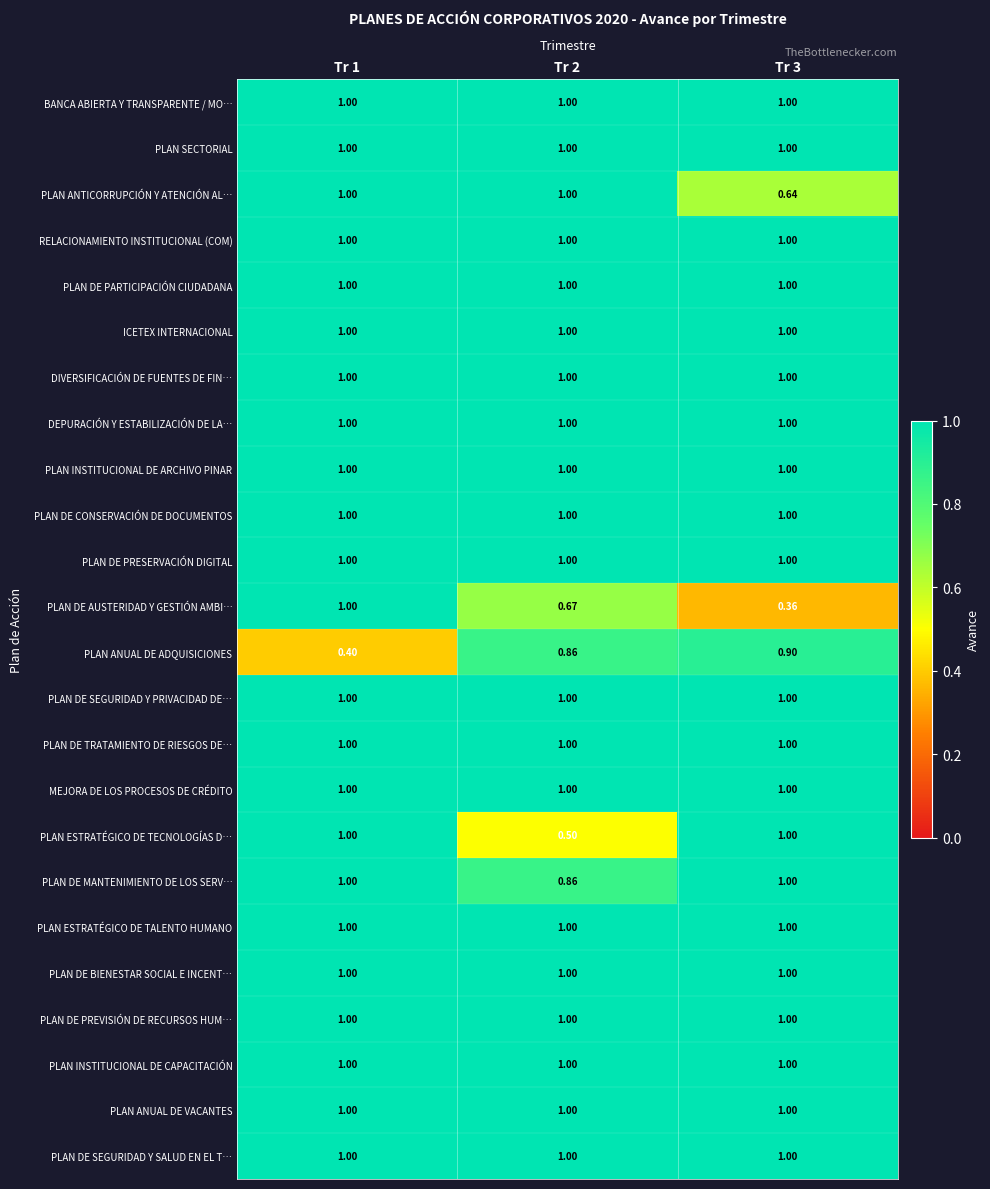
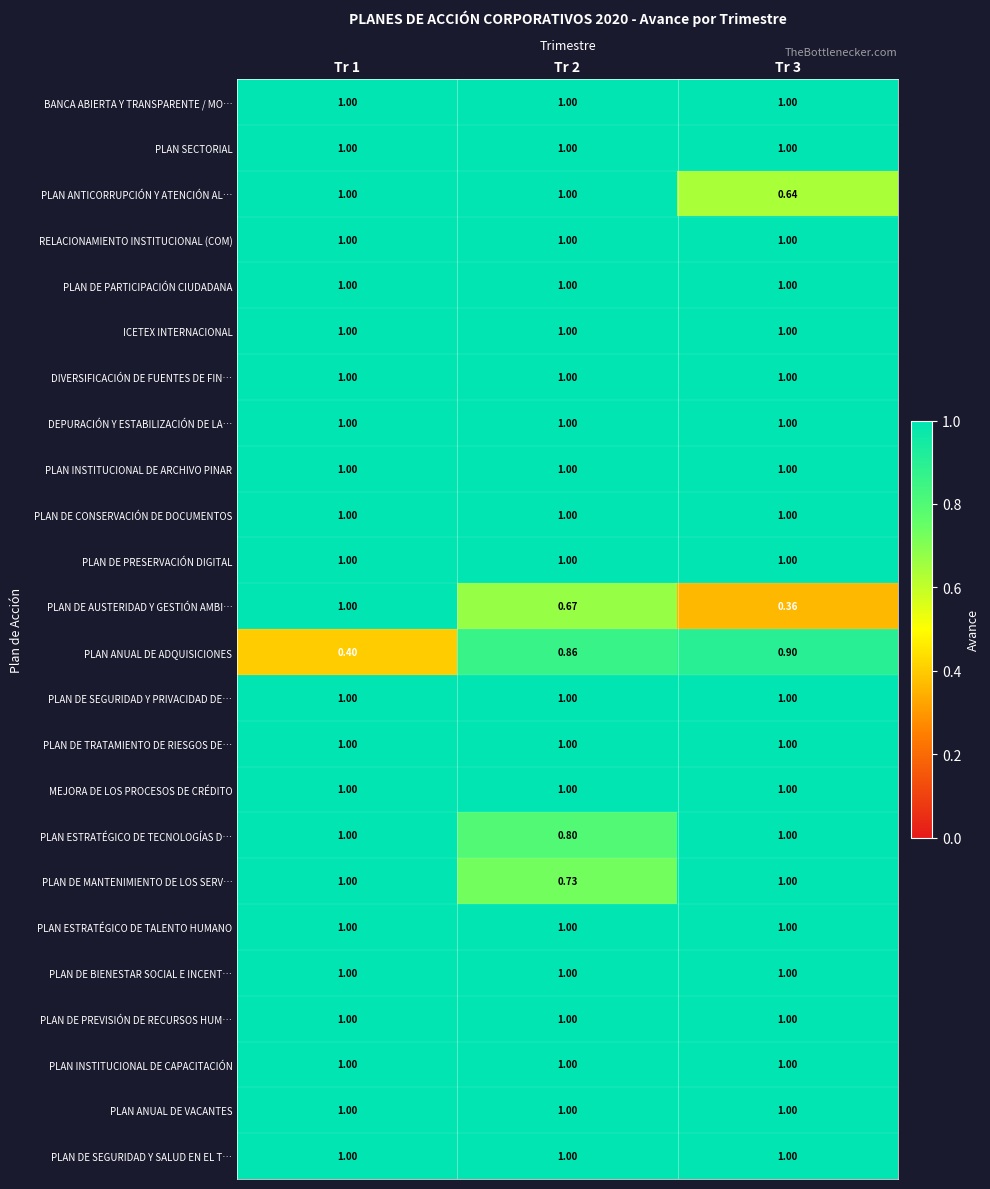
  {
    "BANCA ABIERTA Y TRANSPARENTE / MO…": {
      "Tr 1": 1.00,
      "Tr 2": 1.00,
      "Tr 3": 1.00
    },
    "PLAN SECTORIAL": {
      "Tr 1": 1.00,
      "Tr 2": 1.00,
      "Tr 3": 1.00
    },
    "PLAN ANTICORRUPCIÓN Y ATENCIÓN AL…": {
      "Tr 1": 1.00,
      "Tr 2": 1.00,
      "Tr 3": 0.64
    },
    "RELACIONAMIENTO INSTITUCIONAL (COM)": {
      "Tr 1": 1.00,
      "Tr 2": 1.00,
      "Tr 3": 1.00
    },
    "PLAN DE PARTICIPACIÓN CIUDADANA": {
      "Tr 1": 1.00,
      "Tr 2": 1.00,
      "Tr 3": 1.00
    },
    "ICETEX INTERNACIONAL": {
      "Tr 1": 1.00,
      "Tr 2": 1.00,
      "Tr 3": 1.00
    },
    "DIVERSIFICACIÓN DE FUENTES DE FIN…": {
      "Tr 1": 1.00,
      "Tr 2": 1.00,
      "Tr 3": 1.00
    },
    "DEPURACIÓN Y ESTABILIZACIÓN DE LA…": {
      "Tr 1": 1.00,
      "Tr 2": 1.00,
      "Tr 3": 1.00
    },
    "PLAN INSTITUCIONAL DE ARCHIVO PINAR": {
      "Tr 1": 1.00,
      "Tr 2": 1.00,
      "Tr 3": 1.00
    },
    "PLAN DE CONSERVACIÓN DE DOCUMENTOS": {
      "Tr 1": 1.00,
      "Tr 2": 1.00,
      "Tr 3": 1.00
    },
    "PLAN DE PRESERVACIÓN DIGITAL": {
      "Tr 1": 1.00,
      "Tr 2": 1.00,
      "Tr 3": 1.00
    },
    "PLAN DE AUSTERIDAD Y GESTIÓN AMBI…": {
      "Tr 1": 1.00,
      "Tr 2": 0.67,
      "Tr 3": 0.36
    },
    "PLAN ANUAL DE ADQUISICIONES": {
      "Tr 1": 0.40,
      "Tr 2": 0.86,
      "Tr 3": 0.90
    },
    "PLAN DE SEGURIDAD Y PRIVACIDAD DE…": {
      "Tr 1": 1.00,
      "Tr 2": 1.00,
      "Tr 3": 1.00
    },
    "PLAN DE TRATAMIENTO DE RIESGOS DE…": {
      "Tr 1": 1.00,
      "Tr 2": 1.00,
      "Tr 3": 1.00
    },
    "MEJORA DE LOS PROCESOS DE CRÉDITO": {
      "Tr 1": 1.00,
      "Tr 2": 1.00,
      "Tr 3": 1.00
    },
    "PLAN ESTRATÉGICO DE TECNOLOGÍAS D…": {
      "Tr 1": 1.00,
-     "Tr 2": 0.50,
+     "Tr 2": 0.80,
      "Tr 3": 1.00
    },
    "PLAN DE MANTENIMIENTO DE LOS SERV…": {
      "Tr 1": 1.00,
-     "Tr 2": 0.86,
+     "Tr 2": 0.73,
      "Tr 3": 1.00
    },
    "PLAN ESTRATÉGICO DE TALENTO HUMANO": {
      "Tr 1": 1.00,
      "Tr 2": 1.00,
      "Tr 3": 1.00
    },
    "PLAN DE BIENESTAR SOCIAL E INCENT…": {
      "Tr 1": 1.00,
      "Tr 2": 1.00,
      "Tr 3": 1.00
    },
    "PLAN DE PREVISIÓN DE RECURSOS HUM…": {
      "Tr 1": 1.00,
      "Tr 2": 1.00,
      "Tr 3": 1.00
    },
    "PLAN INSTITUCIONAL DE CAPACITACIÓN": {
      "Tr 1": 1.00,
      "Tr 2": 1.00,
      "Tr 3": 1.00
    },
    "PLAN ANUAL DE VACANTES": {
      "Tr 1": 1.00,
      "Tr 2": 1.00,
      "Tr 3": 1.00
    },
    "PLAN DE SEGURIDAD Y SALUD EN EL T…": {
      "Tr 1": 1.00,
      "Tr 2": 1.00,
      "Tr 3": 1.00
    }
  }
